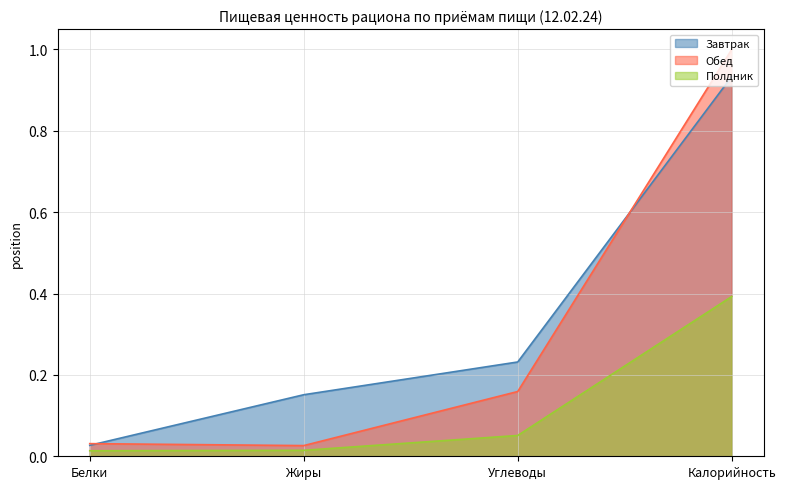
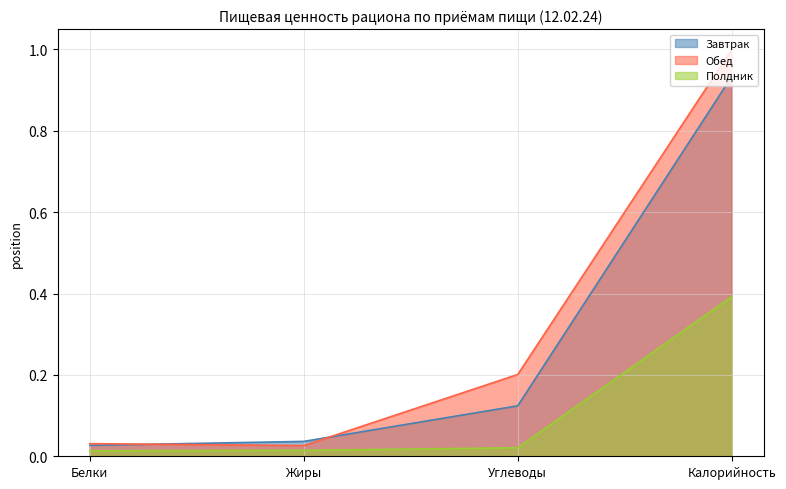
  {
    "Завтрак": {
-     "Жиры": 0.15,
-     "Углеводы": 0.23
+     "Жиры": 0.04,
+     "Углеводы": 0.12
    },
    "Обед": {
      "Жиры": 0.03,
-     "Углеводы": 0.16
+     "Углеводы": 0.20
    },
    "Полдник": {
      "Белки": 0.01,
      "Жиры": 0.01,
-     "Углеводы": 0.05,
+     "Углеводы": 0.02,
      "Калорийность": 0.39
    }
  }
